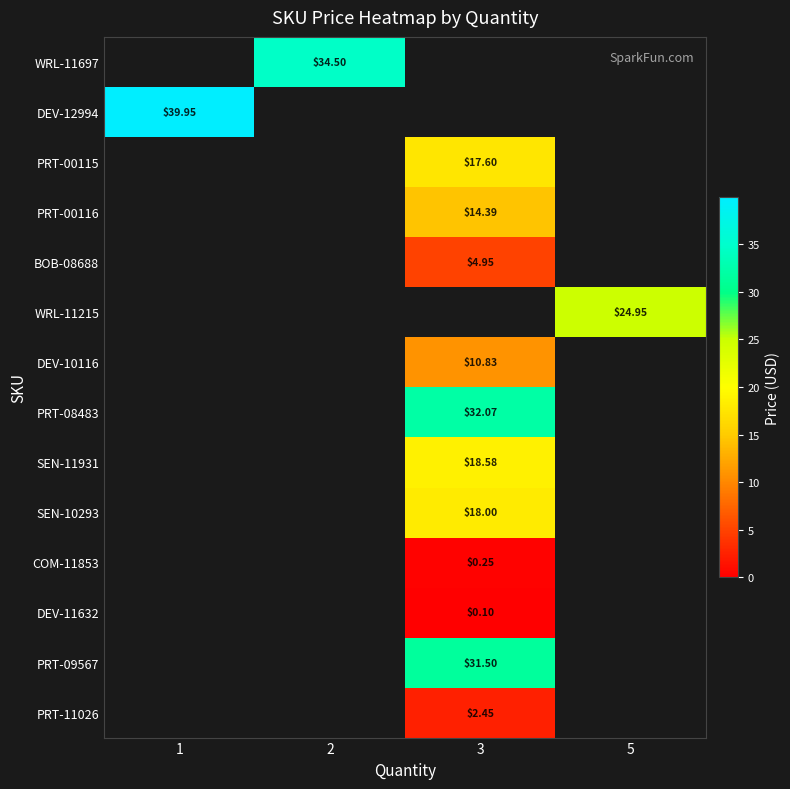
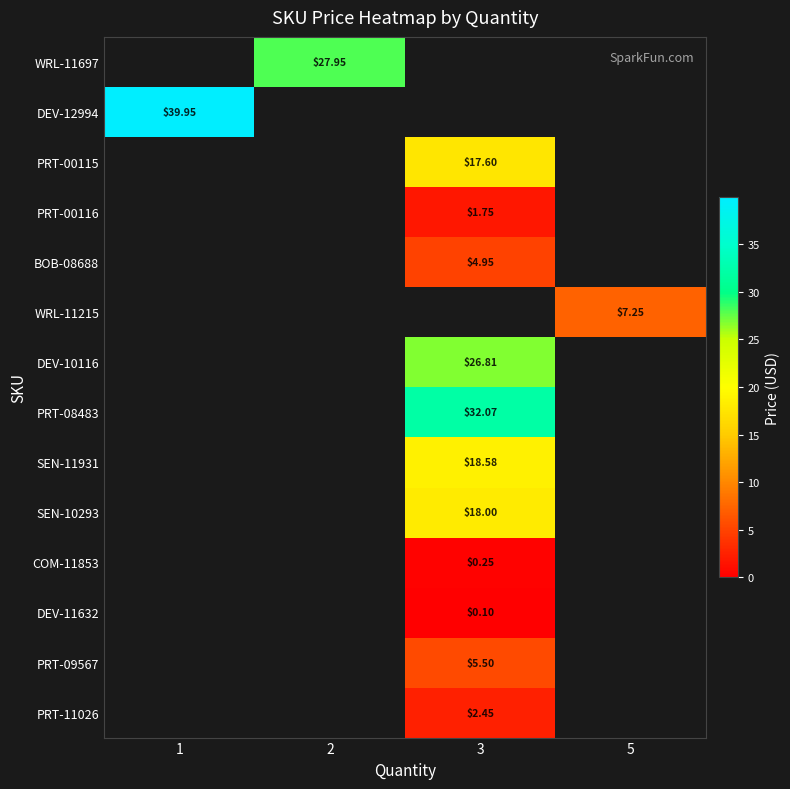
  {
    "WRL-11697": {
-     "2": "$34.50"
+     "2": "$27.95"
    },
    "DEV-12994": {
      "1": "$39.95"
    },
    "PRT-00115": {
      "3": "$17.60"
    },
    "PRT-00116": {
-     "3": "$14.39"
+     "3": "$1.75"
    },
    "BOB-08688": {
      "3": "$4.95"
    },
    "WRL-11215": {
-     "5": "$24.95"
+     "5": "$7.25"
    },
    "DEV-10116": {
-     "3": "$10.83"
+     "3": "$26.81"
    },
    "PRT-08483": {
      "3": "$32.07"
    },
    "SEN-11931": {
      "3": "$18.58"
    },
    "SEN-10293": {
      "3": "$18.00"
    },
    "COM-11853": {
      "3": "$0.25"
    },
    "DEV-11632": {
      "3": "$0.10"
    },
    "PRT-09567": {
-     "3": "$31.50"
+     "3": "$5.50"
    },
    "PRT-11026": {
      "3": "$2.45"
    }
  }
